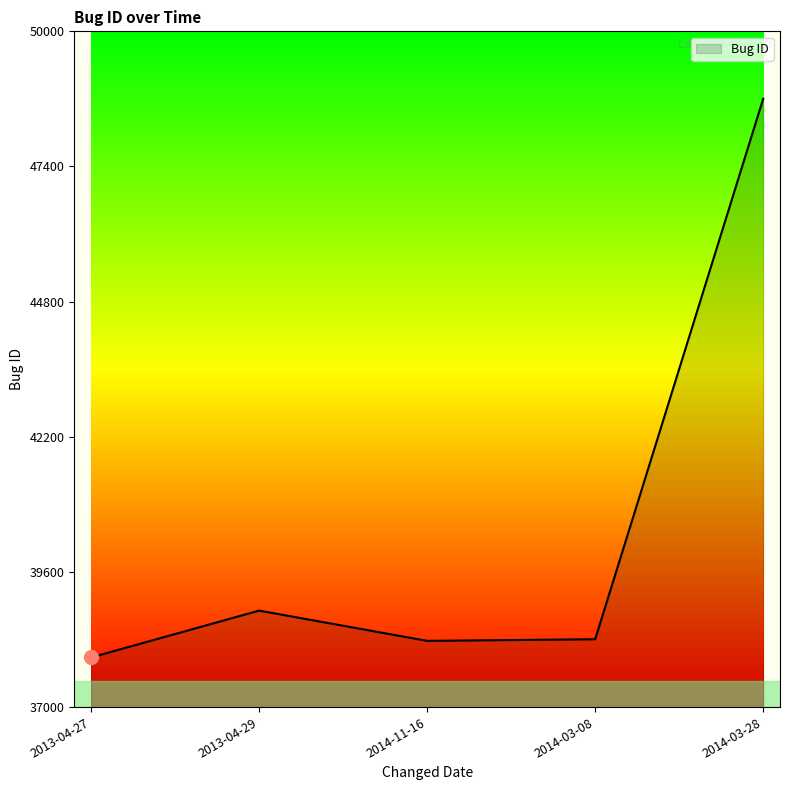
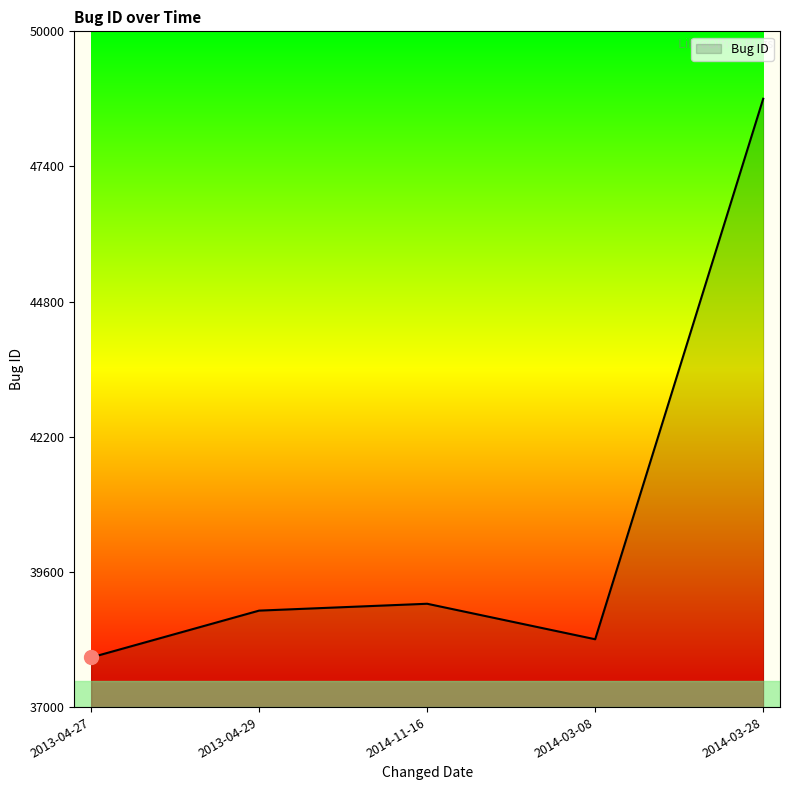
  {
    "Bug ID": {
      "2013-04-29": 38900,
-     "2014-11-16": 38300,
+     "2014-11-16": 39000,
      "2014-03-08": 38300,
      "2014-03-28": 48700
    }
  }
